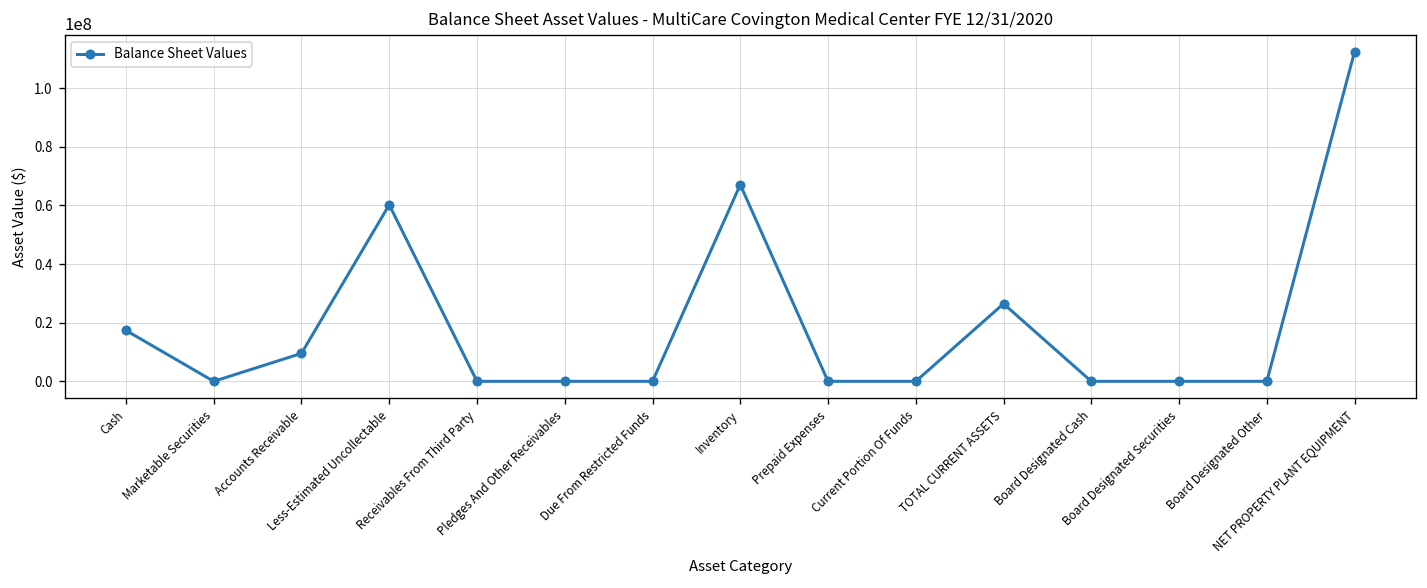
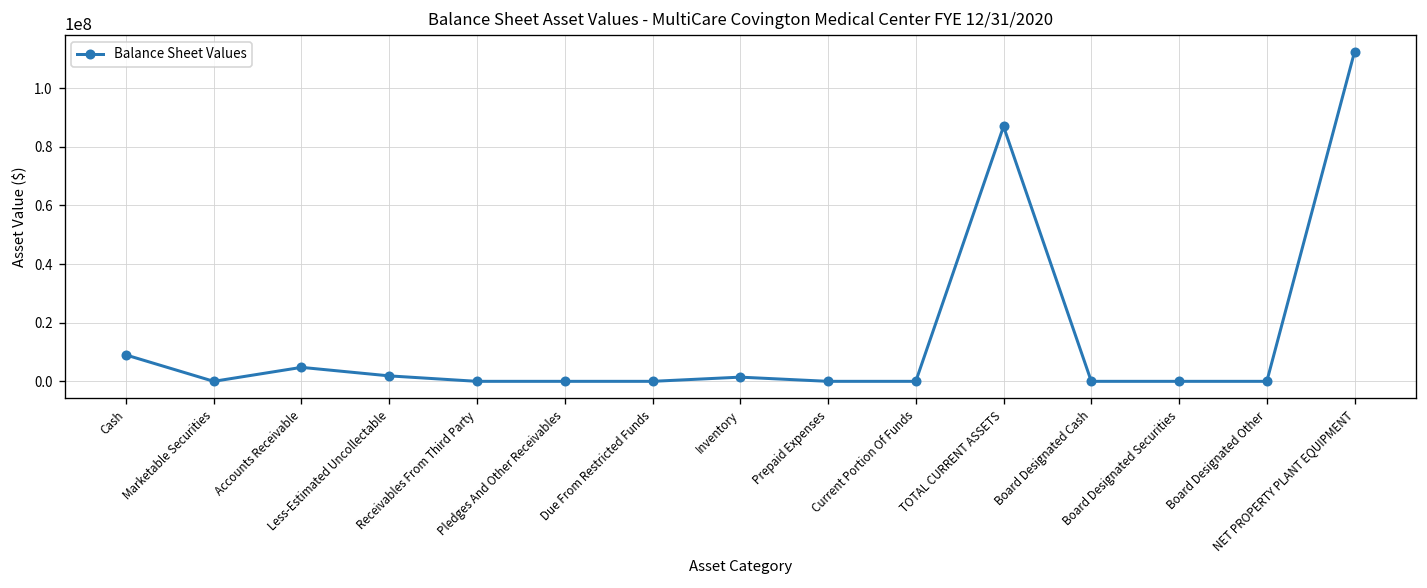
  {
-   "Cash": 17000000,
+   "Cash": 9000000,
    "Marketable Securities": 0,
-   "Accounts Receivable": 10000000,
-   "Less-Estimated Uncollectable": 60000000,
+   "Accounts Receivable": 5000000,
+   "Less-Estimated Uncollectable": 2000000,
    "Receivables From Third Party": 0,
    "Pledges And Other Receivables": 0,
    "Due From Restricted Funds": 0,
-   "Inventory": 67000000,
+   "Inventory": 1000000,
    "Prepaid Expenses": 0,
    "Current Portion Of Funds": 0,
-   "TOTAL CURRENT ASSETS": 26000000,
+   "TOTAL CURRENT ASSETS": 87000000,
    "Board Designated Cash": 0,
    "Board Designated Securities": 0,
    "Board Designated Other": 0,
    "NET PROPERTY PLANT EQUIPMENT": 112000000
  }
